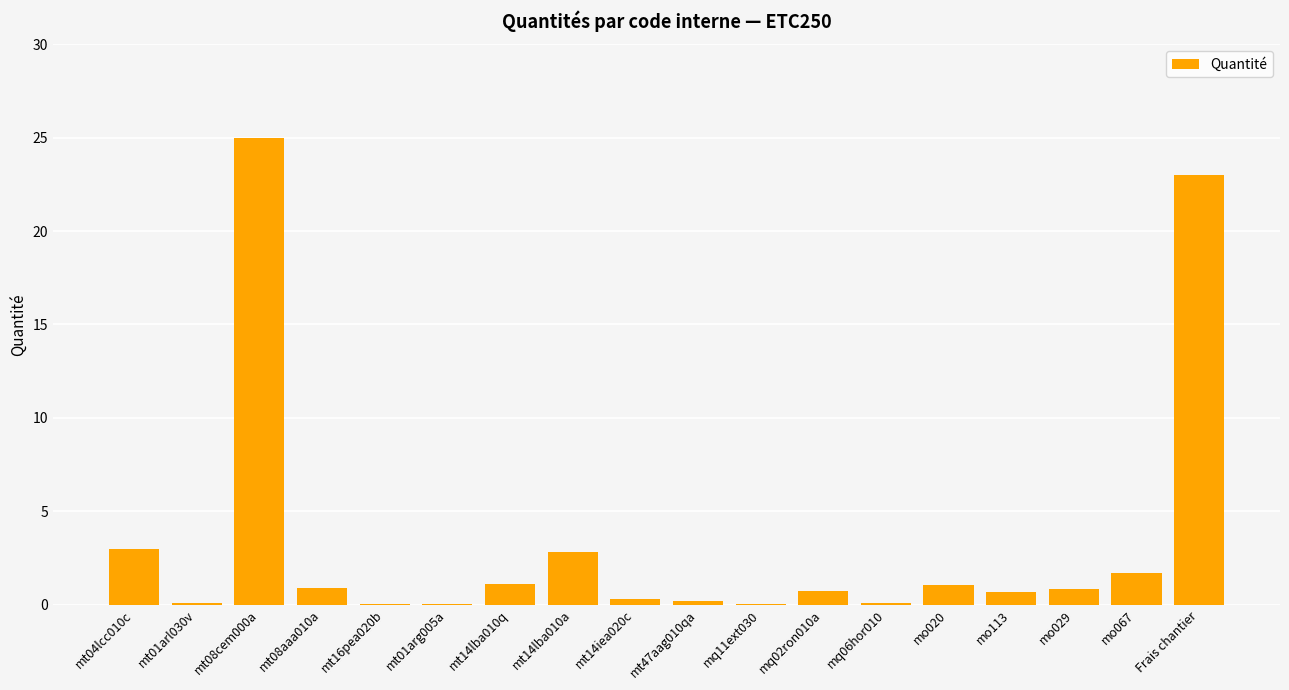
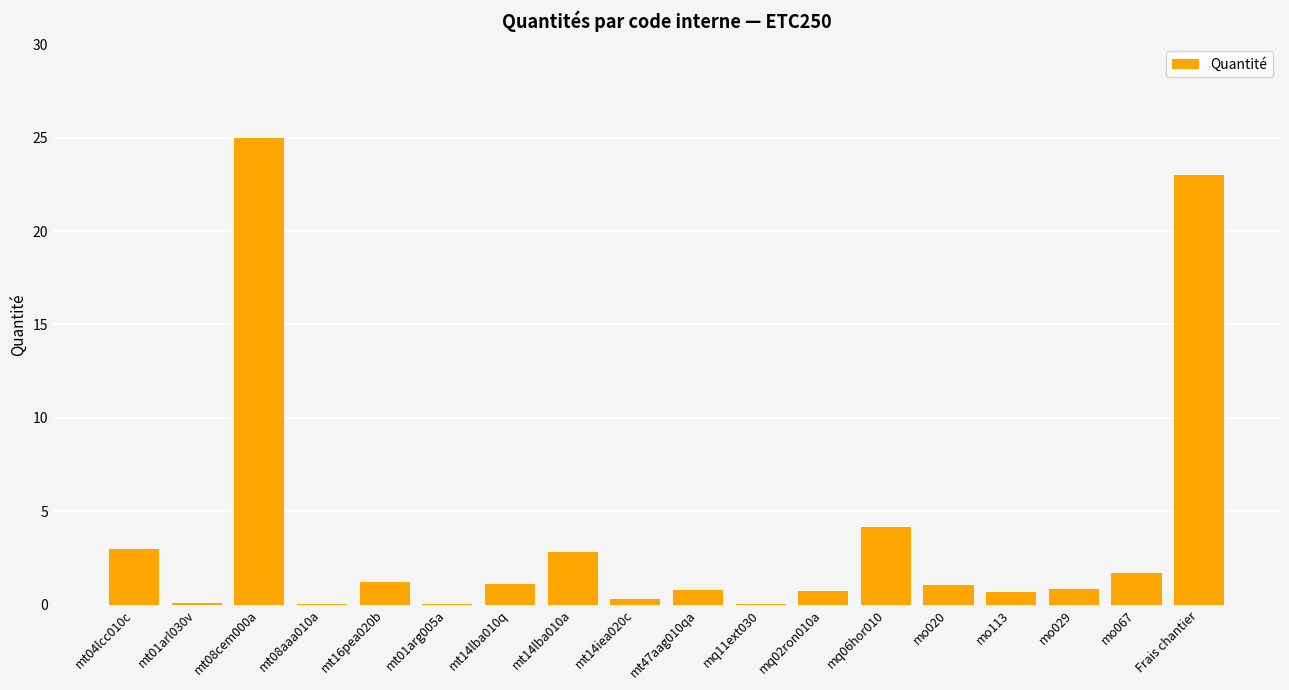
  {
    "mt04lcc010c": 3.0,
    "mt08cem000a": 25.0,
-   "mt08aaa010a": 0.9,
-   "mt16pea020b": 0.0,
+   "mt08aaa010a": 0.0,
+   "mt16pea020b": 1.2,
    "mt14lba010q": 1.1,
    "mt14lba010a": 2.8,
    "mt14iea020c": 0.3,
-   "mt47aag010qa": 0.2,
+   "mt47aag010qa": 0.8,
    "mq02ron010a": 0.7,
-   "mq06hor010": 0.1,
+   "mq06hor010": 4.2,
    "mo020": 1.1,
    "mo113": 0.7,
    "mo029": 0.8,
    "mo067": 1.7,
    "Frais chantier": 23.0
  }
